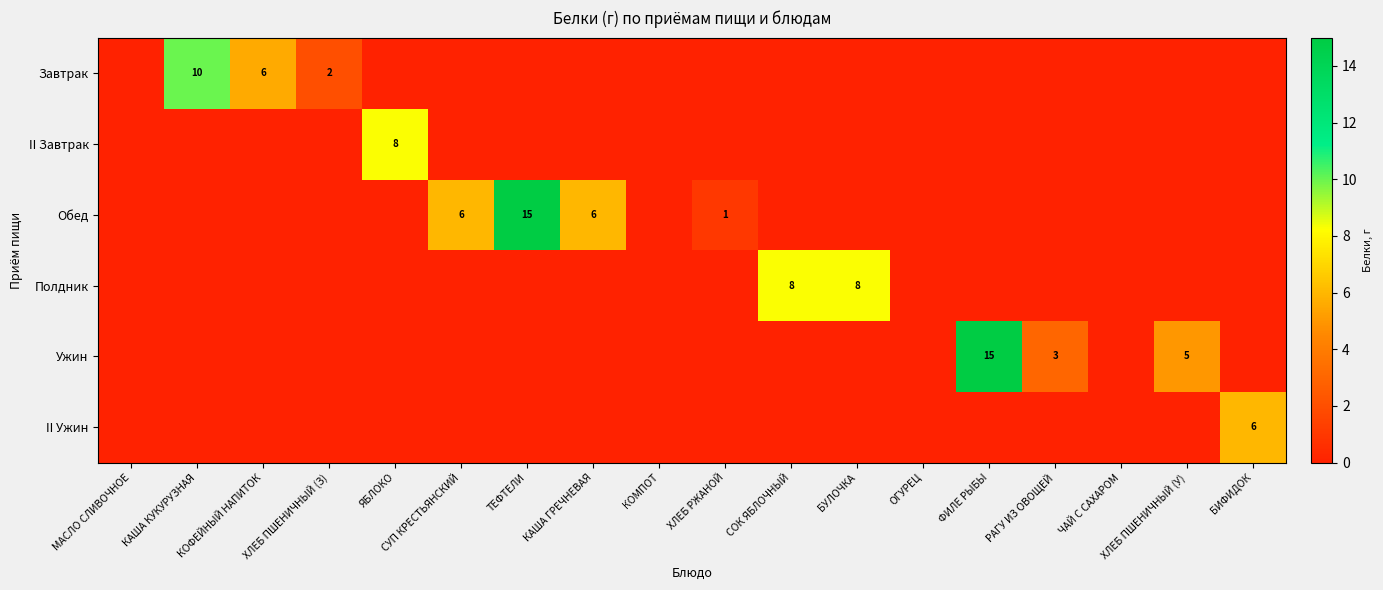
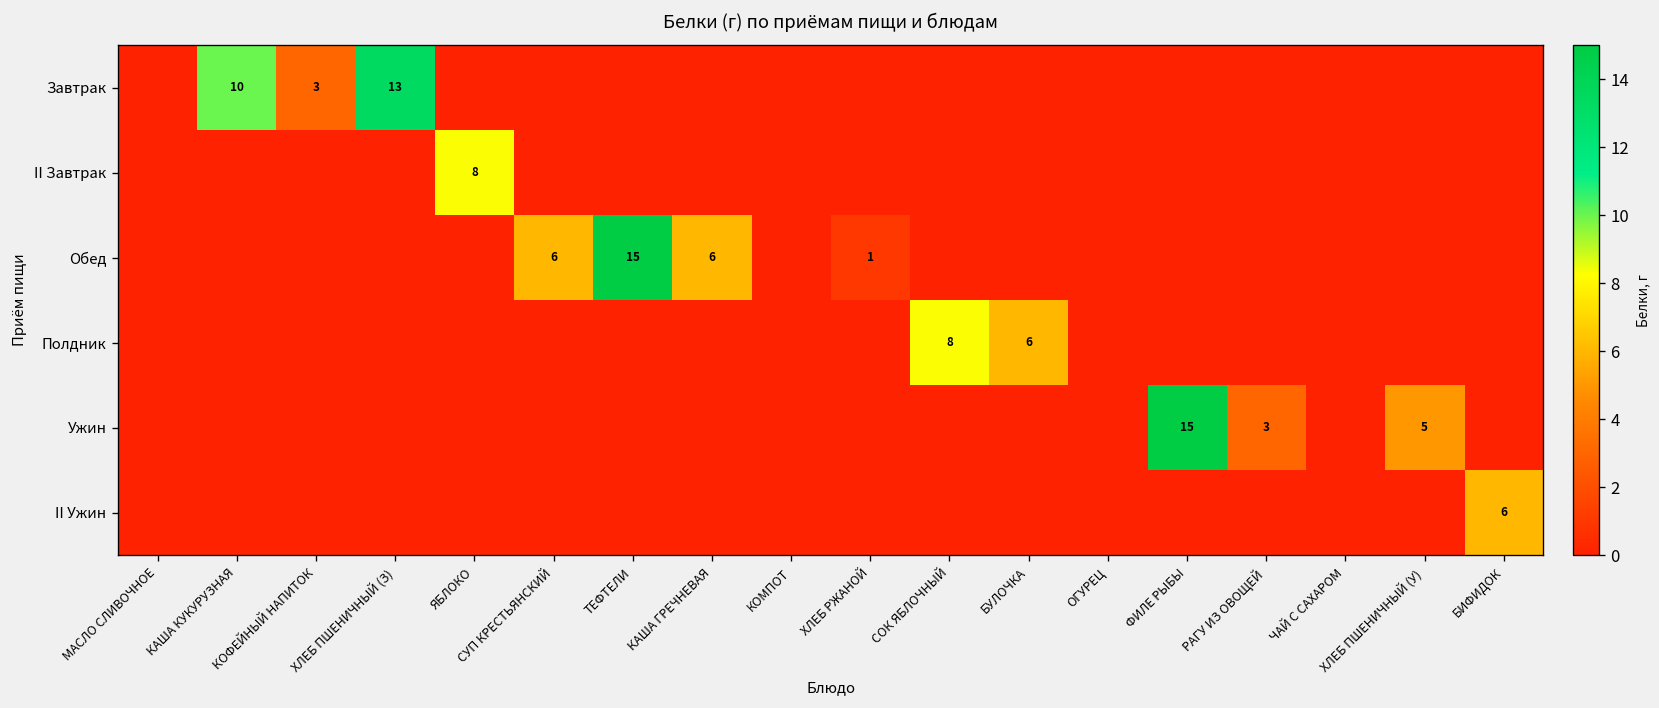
  {
    "Завтрак": {
      "КАША КУКУРУЗНАЯ": 10,
-     "КОФЕЙНЫЙ НАПИТОК": 6,
-     "ХЛЕБ ПШЕНИЧНЫЙ (З)": 2
+     "КОФЕЙНЫЙ НАПИТОК": 3,
+     "ХЛЕБ ПШЕНИЧНЫЙ (З)": 13
    },
    "II Завтрак": {
      "ЯБЛОКО": 8
    },
    "Обед": {
      "СУП КРЕСТЬЯНСКИЙ": 6,
      "ТЕФТЕЛИ": 15,
      "КАША ГРЕЧНЕВАЯ": 6,
      "ХЛЕБ РЖАНОЙ": 1
    },
    "Полдник": {
      "СОК ЯБЛОЧНЫЙ": 8,
-     "БУЛОЧКА": 8
+     "БУЛОЧКА": 6
    },
    "Ужин": {
      "ФИЛЕ РЫБЫ": 15,
      "РАГУ ИЗ ОВОЩЕЙ": 3,
      "ХЛЕБ ПШЕНИЧНЫЙ (У)": 5
    },
    "II Ужин": {
      "БИФИДОК": 6
    }
  }
